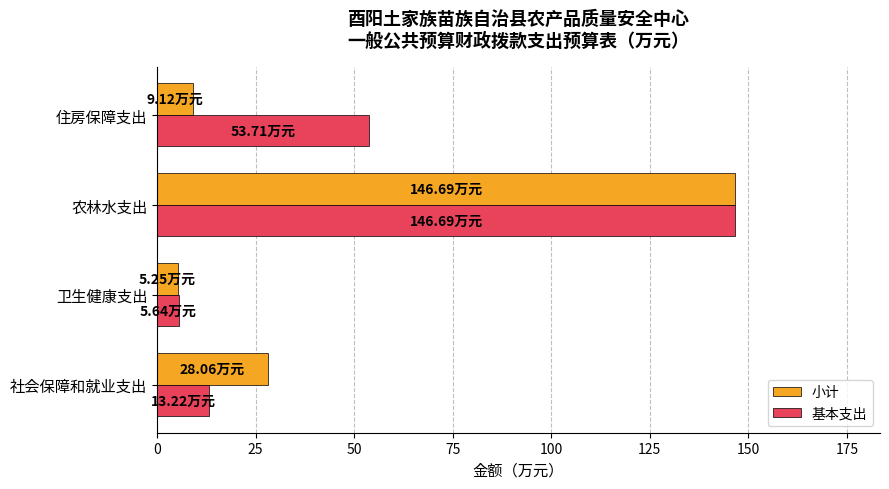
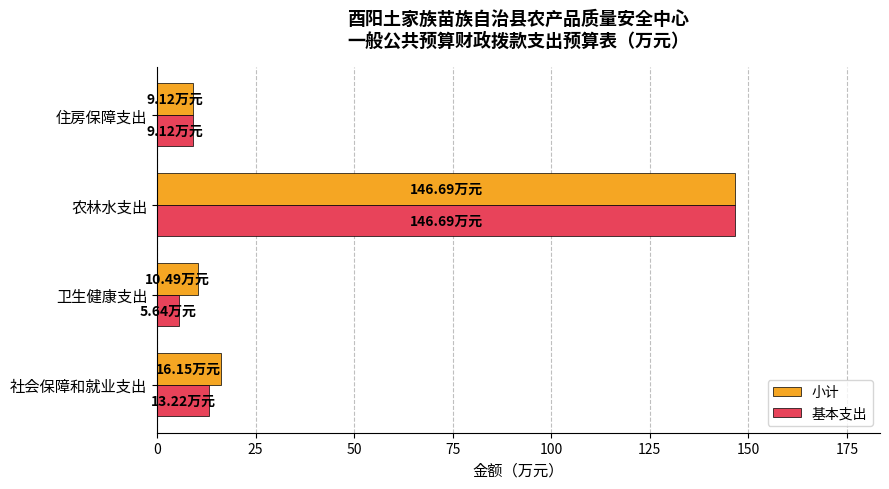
  {
    "小计": {
      "住房保障支出": 9.12,
      "农林水支出": 146.69,
-     "卫生健康支出": 5.25,
-     "社会保障和就业支出": 28.06
+     "卫生健康支出": 10.49,
+     "社会保障和就业支出": 16.15
    },
    "基本支出": {
-     "住房保障支出": 53.71,
+     "住房保障支出": 9.12,
      "农林水支出": 146.69,
      "卫生健康支出": 5.64,
      "社会保障和就业支出": 13.22
    }
  }
